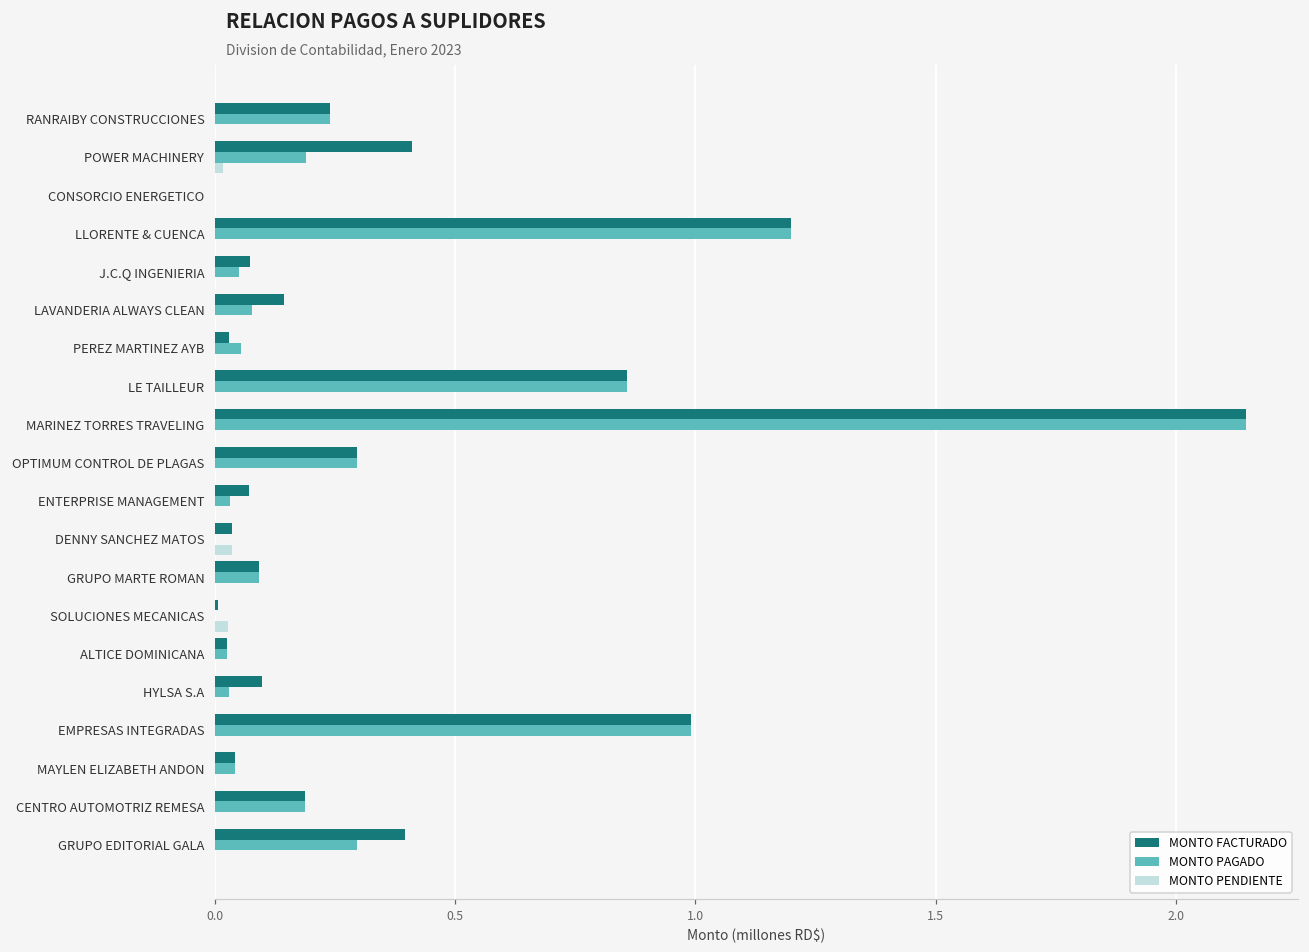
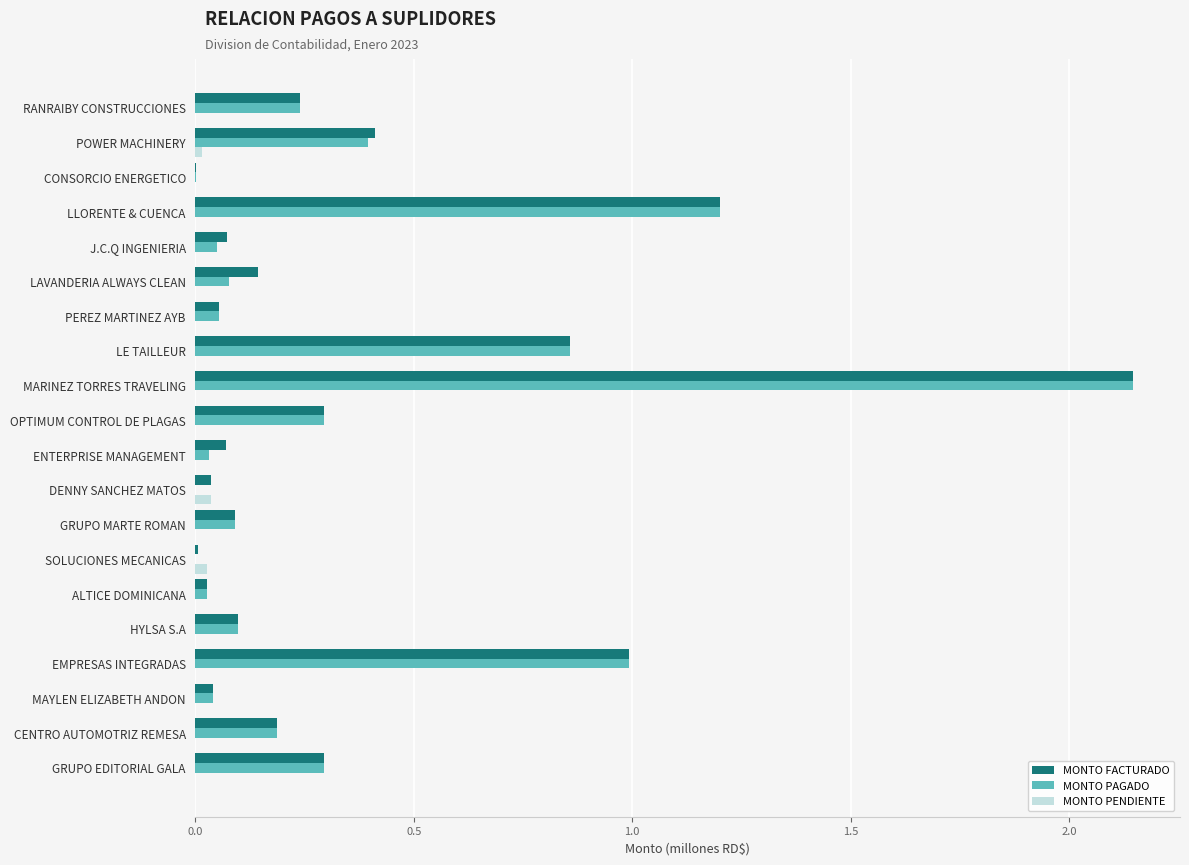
  {
    "MONTO FACTURADO": {
      "RANRAIBY CONSTRUCCIONES": 0.24,
      "POWER MACHINERY": 0.41,
      "LLORENTE & CUENCA": 1.20,
      "J.C.Q INGENIERIA": 0.07,
      "LAVANDERIA ALWAYS CLEAN": 0.14,
-     "PEREZ MARTINEZ AYB": 0.03,
+     "PEREZ MARTINEZ AYB": 0.05,
      "LE TAILLEUR": 0.86,
      "MARINEZ TORRES TRAVELING": 2.15,
      "OPTIMUM CONTROL DE PLAGAS": 0.30,
      "ENTERPRISE MANAGEMENT": 0.07,
      "DENNY SANCHEZ MATOS": 0.04,
      "GRUPO MARTE ROMAN": 0.09,
      "ALTICE DOMINICANA": 0.03,
      "HYLSA S.A": 0.10,
      "EMPRESAS INTEGRADAS": 0.99,
      "MAYLEN ELIZABETH ANDON": 0.04,
      "CENTRO AUTOMOTRIZ REMESA": 0.19,
-     "GRUPO EDITORIAL GALA": 0.40
+     "GRUPO EDITORIAL GALA": 0.30
    },
    "MONTO PAGADO": {
      "RANRAIBY CONSTRUCCIONES": 0.24,
-     "POWER MACHINERY": 0.19,
+     "POWER MACHINERY": 0.40,
      "LLORENTE & CUENCA": 1.20,
      "J.C.Q INGENIERIA": 0.05,
      "LAVANDERIA ALWAYS CLEAN": 0.08,
      "PEREZ MARTINEZ AYB": 0.05,
      "LE TAILLEUR": 0.86,
      "MARINEZ TORRES TRAVELING": 2.15,
      "OPTIMUM CONTROL DE PLAGAS": 0.30,
      "ENTERPRISE MANAGEMENT": 0.03,
      "DENNY SANCHEZ MATOS": 0.00,
      "GRUPO MARTE ROMAN": 0.09,
      "SOLUCIONES MECANICAS": 0.00,
      "ALTICE DOMINICANA": 0.03,
-     "HYLSA S.A": 0.03,
+     "HYLSA S.A": 0.10,
      "EMPRESAS INTEGRADAS": 0.99,
      "MAYLEN ELIZABETH ANDON": 0.04,
      "CENTRO AUTOMOTRIZ REMESA": 0.19,
      "GRUPO EDITORIAL GALA": 0.30
    },
    "MONTO PENDIENTE": {
      "RANRAIBY CONSTRUCCIONES": 0.00,
      "POWER MACHINERY": 0.02,
      "CONSORCIO ENERGETICO": 0.00,
      "LLORENTE & CUENCA": 0.00,
      "J.C.Q INGENIERIA": 0.00,
      "LAVANDERIA ALWAYS CLEAN": 0.00,
      "PEREZ MARTINEZ AYB": 0.00,
      "LE TAILLEUR": 0.00,
      "MARINEZ TORRES TRAVELING": 0.00,
      "OPTIMUM CONTROL DE PLAGAS": 0.00,
      "ENTERPRISE MANAGEMENT": 0.00,
      "DENNY SANCHEZ MATOS": 0.04,
      "GRUPO MARTE ROMAN": 0.00,
      "SOLUCIONES MECANICAS": 0.03,
      "ALTICE DOMINICANA": 0.00,
      "HYLSA S.A": 0.00,
      "EMPRESAS INTEGRADAS": 0.00,
      "MAYLEN ELIZABETH ANDON": 0.00,
      "CENTRO AUTOMOTRIZ REMESA": 0.00,
      "GRUPO EDITORIAL GALA": 0.00
    }
  }
